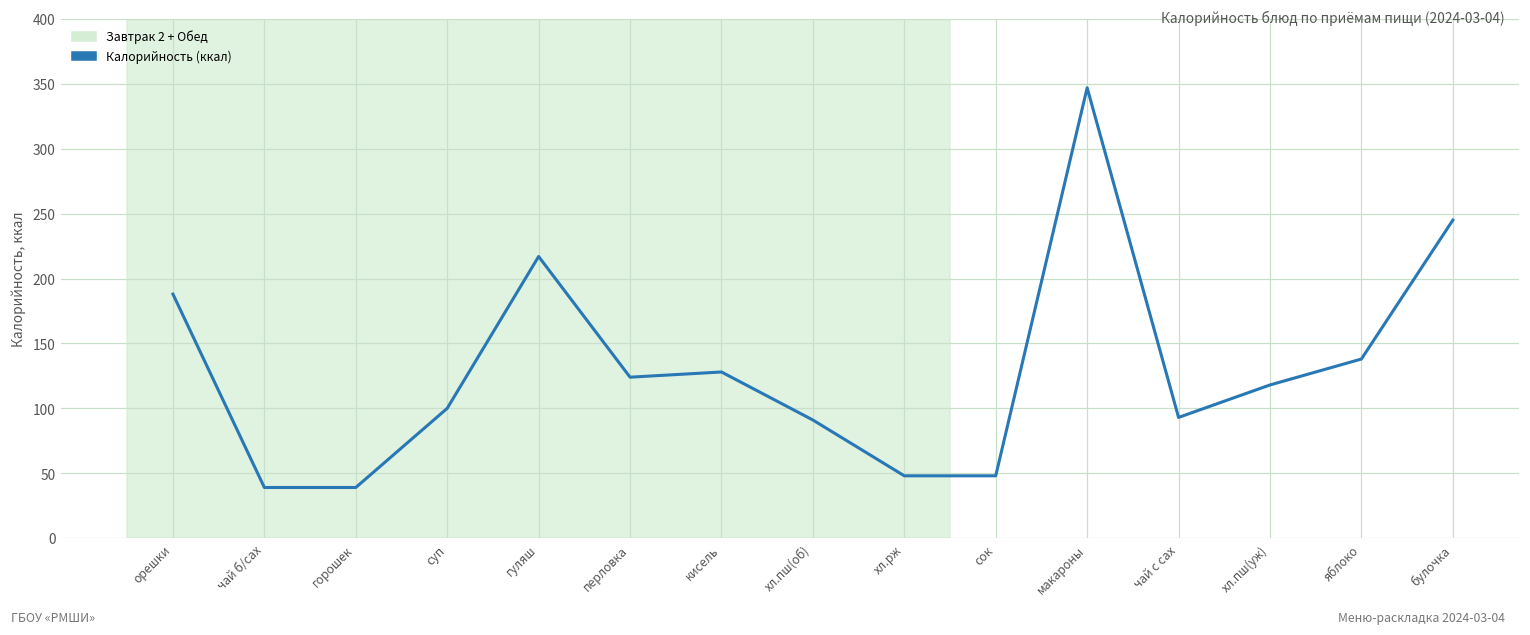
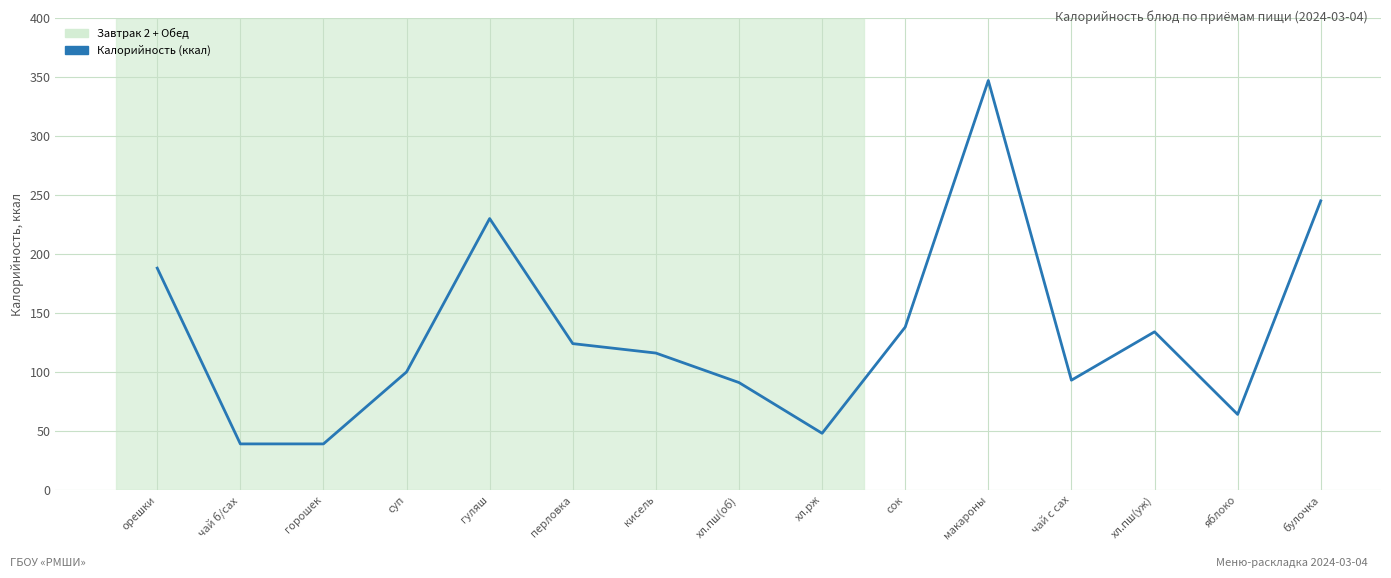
  {
    "орешки": 188,
    "чай б/сах": 39,
    "горошек": 39,
    "суп": 100,
-   "гуляш": 217,
+   "гуляш": 230,
    "перловка": 124,
-   "кисель": 128,
+   "кисель": 116,
    "хл.пш(об)": 91,
    "хл.рж": 48,
-   "сок": 48,
+   "сок": 138,
    "макароны": 347,
    "чай с сах": 93,
-   "хл.пш(уж)": 118,
-   "яблоко": 138,
+   "хл.пш(уж)": 134,
+   "яблоко": 64,
    "булочка": 245
  }
